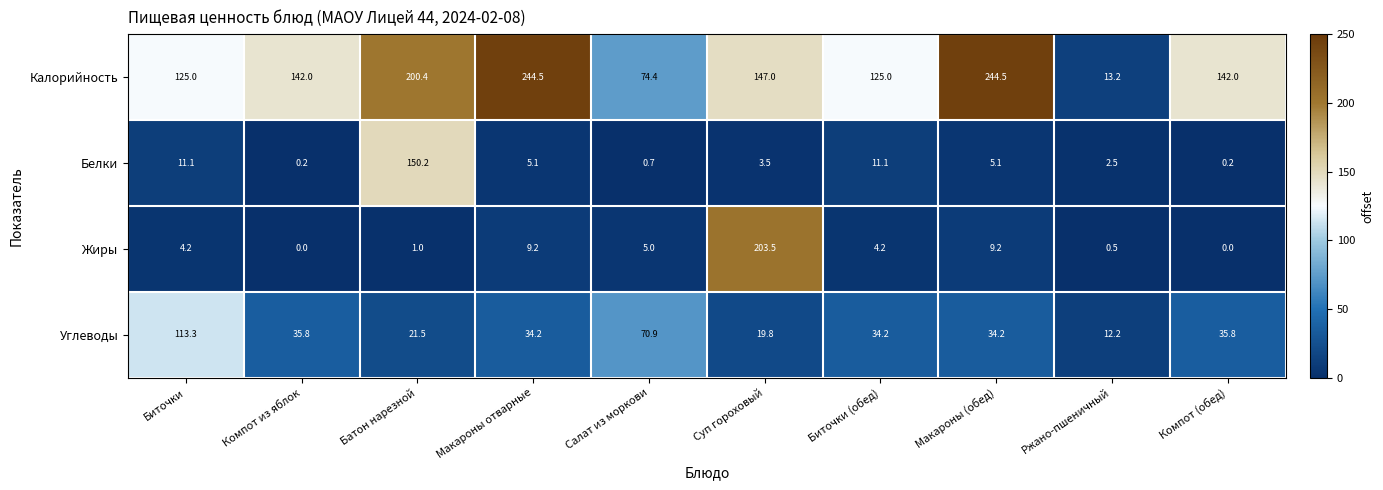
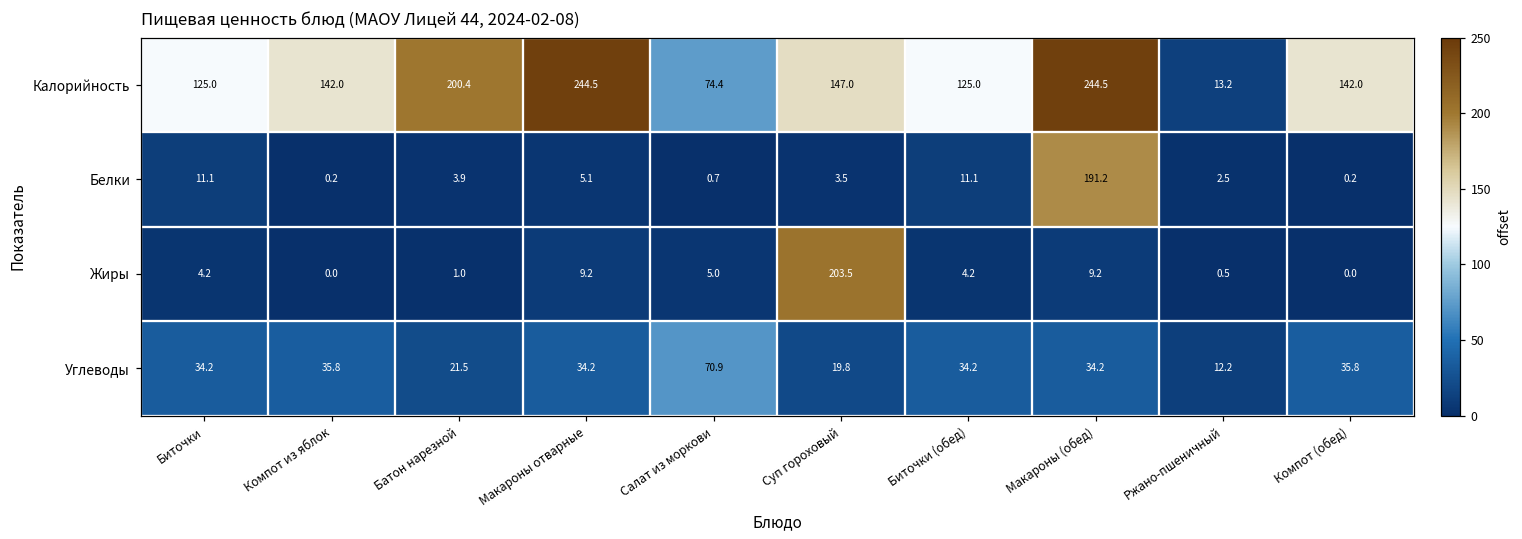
  {
    "Калорийность": {
      "Биточки": 125.0,
      "Компот из яблок": 142.0,
      "Батон нарезной": 200.4,
      "Макароны отварные": 244.5,
      "Салат из моркови": 74.4,
      "Суп гороховый": 147.0,
      "Биточки (обед)": 125.0,
      "Макароны (обед)": 244.5,
      "Ржано-пшеничный": 13.2,
      "Компот (обед)": 142.0
    },
    "Белки": {
      "Биточки": 11.1,
      "Компот из яблок": 0.2,
-     "Батон нарезной": 150.2,
+     "Батон нарезной": 3.9,
      "Макароны отварные": 5.1,
      "Салат из моркови": 0.7,
      "Суп гороховый": 3.5,
      "Биточки (обед)": 11.1,
-     "Макароны (обед)": 5.1,
+     "Макароны (обед)": 191.2,
      "Ржано-пшеничный": 2.5,
      "Компот (обед)": 0.2
    },
    "Жиры": {
      "Биточки": 4.2,
      "Компот из яблок": 0.0,
      "Батон нарезной": 1.0,
      "Макароны отварные": 9.2,
      "Салат из моркови": 5.0,
      "Суп гороховый": 203.5,
      "Биточки (обед)": 4.2,
      "Макароны (обед)": 9.2,
      "Ржано-пшеничный": 0.5,
      "Компот (обед)": 0.0
    },
    "Углеводы": {
-     "Биточки": 113.3,
+     "Биточки": 34.2,
      "Компот из яблок": 35.8,
      "Батон нарезной": 21.5,
      "Макароны отварные": 34.2,
      "Салат из моркови": 70.9,
      "Суп гороховый": 19.8,
      "Биточки (обед)": 34.2,
      "Макароны (обед)": 34.2,
      "Ржано-пшеничный": 12.2,
      "Компот (обед)": 35.8
    }
  }
